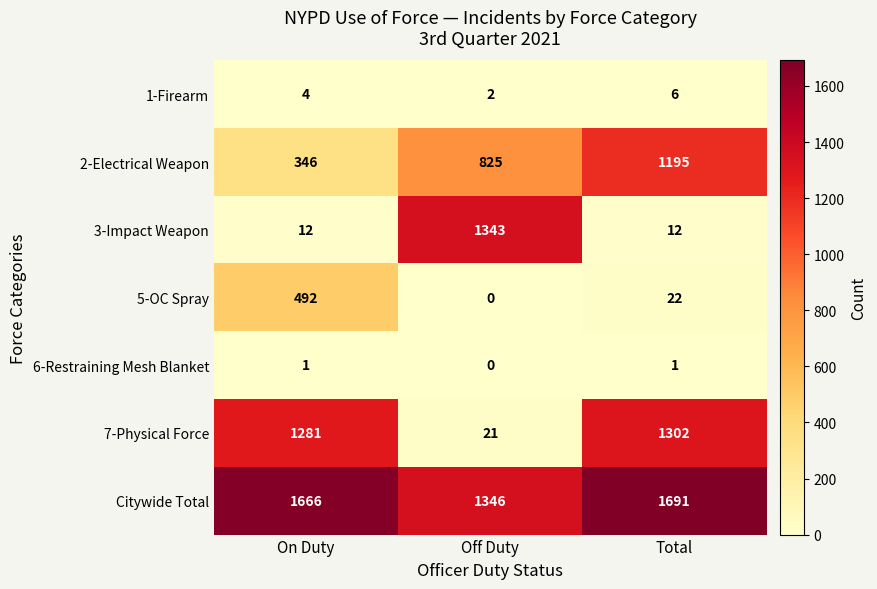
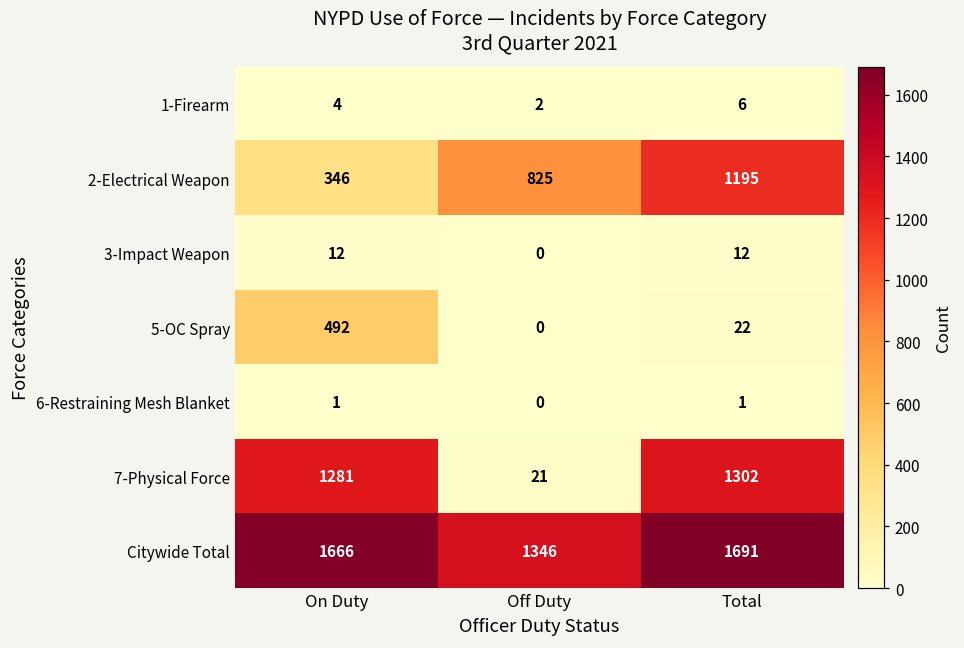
  {
    "1-Firearm": {
      "On Duty": 4,
      "Off Duty": 2,
      "Total": 6
    },
    "2-Electrical Weapon": {
      "On Duty": 346,
      "Off Duty": 825,
      "Total": 1195
    },
    "3-Impact Weapon": {
      "On Duty": 12,
-     "Off Duty": 1343,
+     "Off Duty": 0,
      "Total": 12
    },
    "5-OC Spray": {
      "On Duty": 492,
      "Off Duty": 0,
      "Total": 22
    },
    "6-Restraining Mesh Blanket": {
      "On Duty": 1,
      "Off Duty": 0,
      "Total": 1
    },
    "7-Physical Force": {
      "On Duty": 1281,
      "Off Duty": 21,
      "Total": 1302
    },
    "Citywide Total": {
      "On Duty": 1666,
      "Off Duty": 1346,
      "Total": 1691
    }
  }
